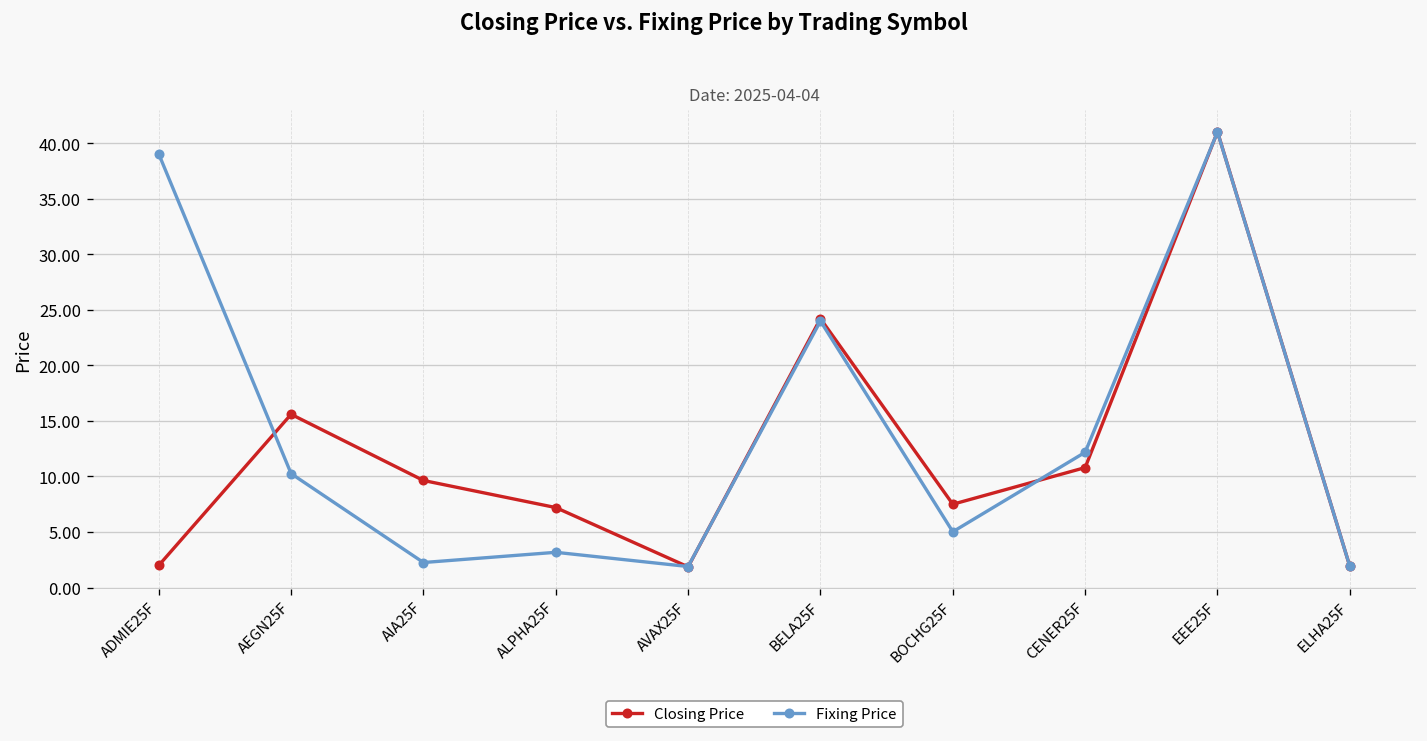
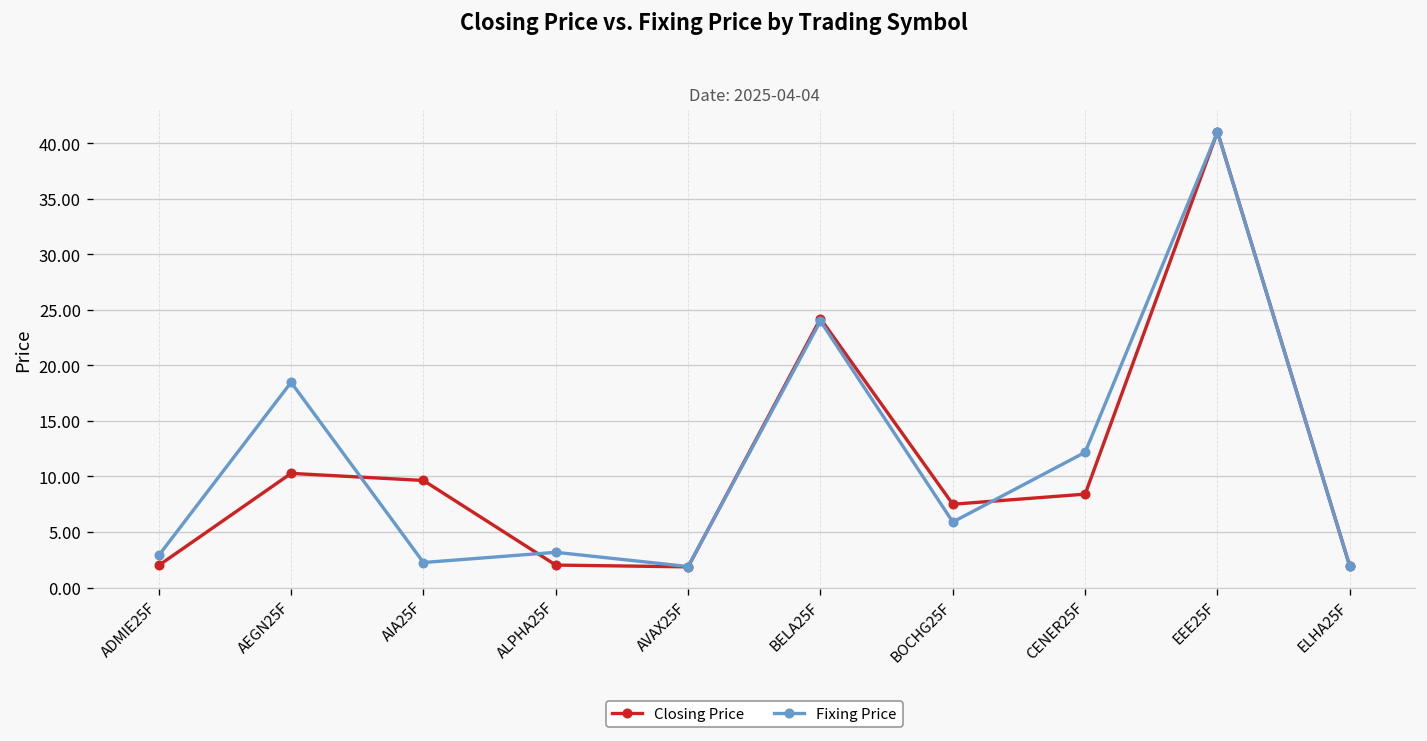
  {
    "Closing Price": {
      "ADMIE25F": 2,
-     "AEGN25F": 16,
+     "AEGN25F": 10,
      "AIA25F": 10,
-     "ALPHA25F": 7,
+     "ALPHA25F": 2,
      "BOCHG25F": 8,
-     "CENER25F": 11
+     "CENER25F": 8
    },
    "Fixing Price": {
-     "ADMIE25F": 39,
-     "AEGN25F": 10,
+     "ADMIE25F": 3,
+     "AEGN25F": 18,
      "AIA25F": 2,
      "ALPHA25F": 3,
-     "BOCHG25F": 5,
+     "BOCHG25F": 6,
      "CENER25F": 12
    }
  }
